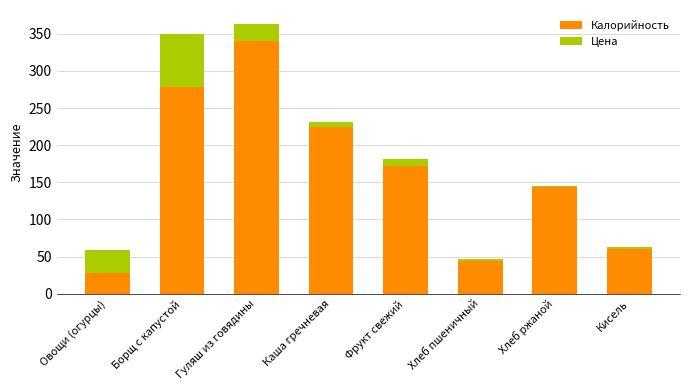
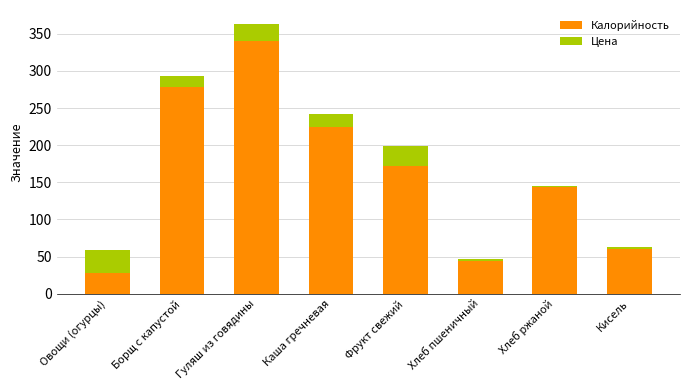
  {
    "Калорийность": {
      "Овощи (огурцы)": 30,
      "Борщ с капустой": 280,
      "Гуляш из говядины": 340,
      "Каша гречневая": 220,
      "Фрукт свежий": 170,
      "Хлеб пшеничный": 40,
      "Хлеб ржаной": 140,
      "Кисель": 60
    },
    "Цена": {
      "Овощи (огурцы)": 30,
-     "Борщ с капустой": 70,
+     "Борщ с капустой": 20,
      "Гуляш из говядины": 20,
-     "Каша гречневая": 10,
-     "Фрукт свежий": 10
+     "Каша гречневая": 20,
+     "Фрукт свежий": 30
    }
  }
